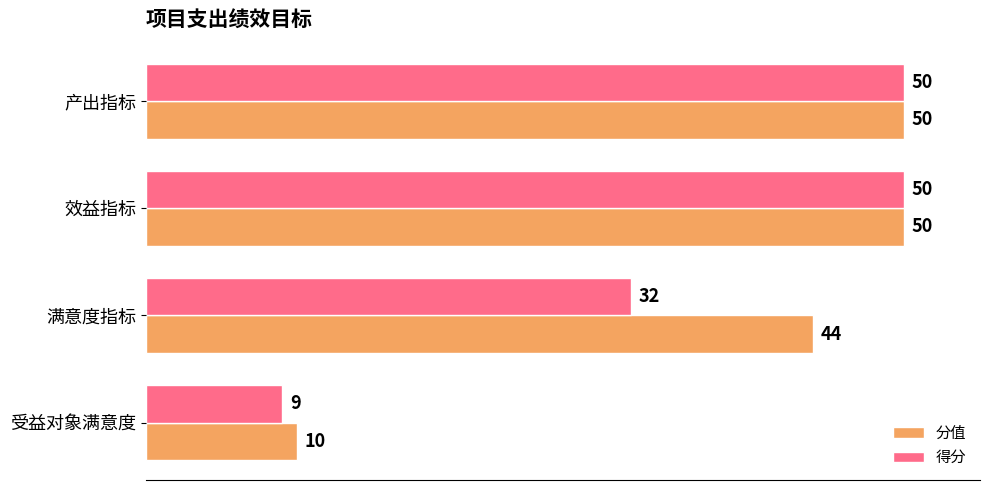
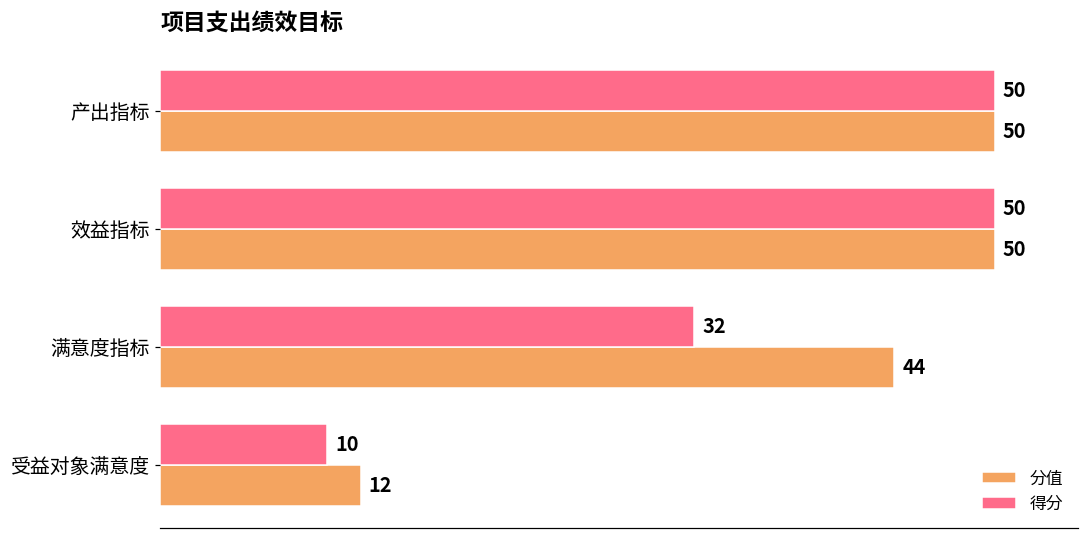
  {
    "分值": {
      "产出指标": 50,
      "效益指标": 50,
      "满意度指标": 44,
-     "受益对象满意度": 10
+     "受益对象满意度": 12
    },
    "得分": {
      "产出指标": 50,
      "效益指标": 50,
      "满意度指标": 32,
-     "受益对象满意度": 9
+     "受益对象满意度": 10
    }
  }
